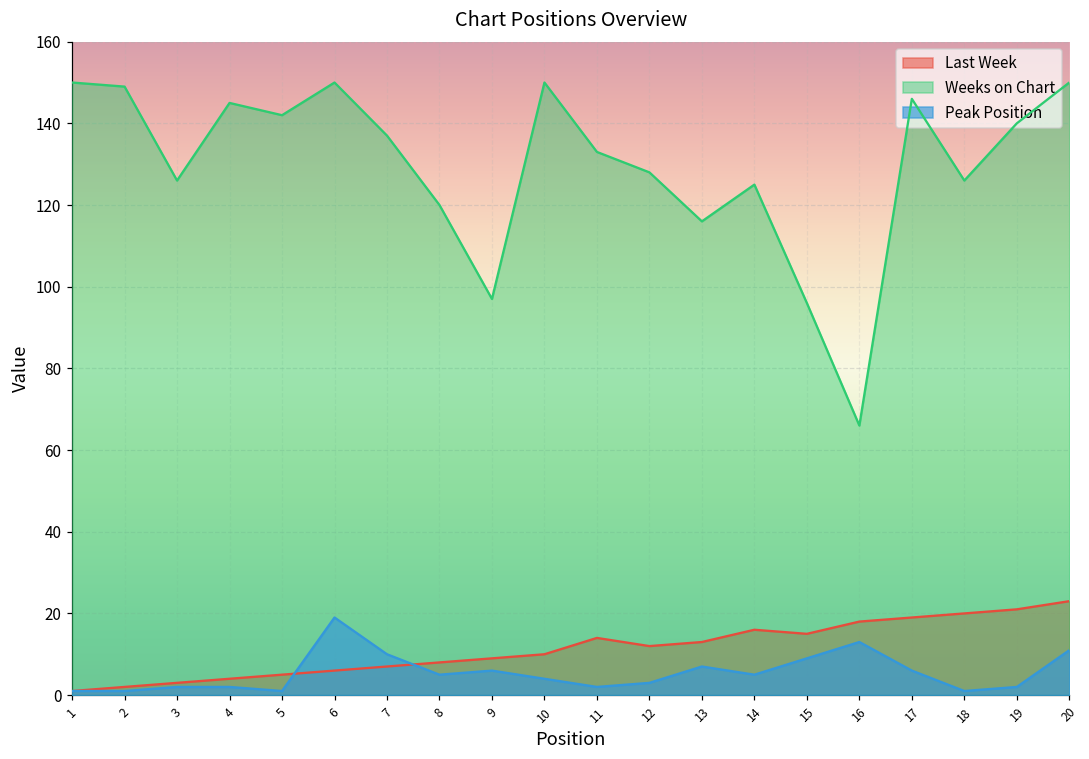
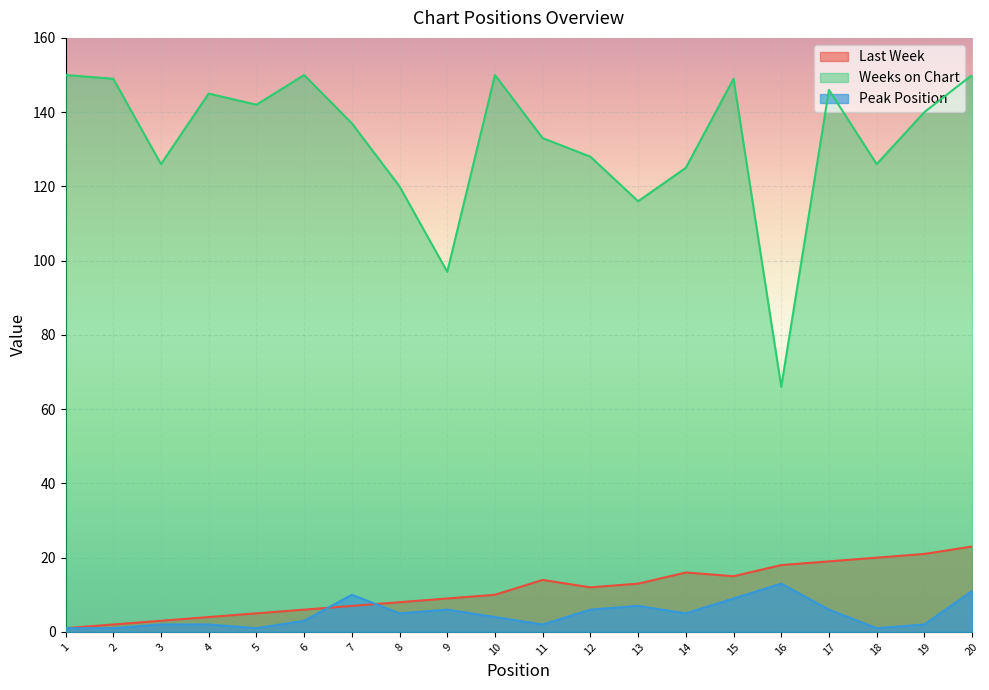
  {
    "Last Week": {
      "2": 2,
      "3": 3,
      "4": 4,
      "5": 5,
      "6": 6,
      "7": 7,
      "8": 8,
      "9": 9,
      "10": 10,
      "11": 14,
      "12": 12,
      "13": 13,
      "14": 16,
      "15": 15,
      "16": 18,
      "17": 19,
      "18": 20,
      "19": 21,
      "20": 23
    },
    "Weeks on Chart": {
      "1": 150,
      "2": 149,
      "3": 126,
      "4": 145,
      "5": 142,
      "6": 150,
      "7": 137,
      "8": 120,
      "9": 97,
      "10": 150,
      "11": 133,
      "12": 128,
      "13": 116,
      "14": 125,
-     "15": 96,
+     "15": 149,
      "16": 66,
      "18": 126,
      "19": 140,
      "20": 150
    },
    "Peak Position": {
      "2": 1,
      "3": 2,
      "4": 2,
      "5": 1,
-     "6": 19,
+     "6": 3,
      "7": 10,
      "8": 5,
      "9": 6,
      "10": 4,
      "11": 2,
-     "12": 3,
+     "12": 6,
      "13": 7,
      "14": 5,
      "15": 9,
      "16": 13,
      "17": 6,
      "18": 1,
      "19": 2,
      "20": 11
    }
  }
